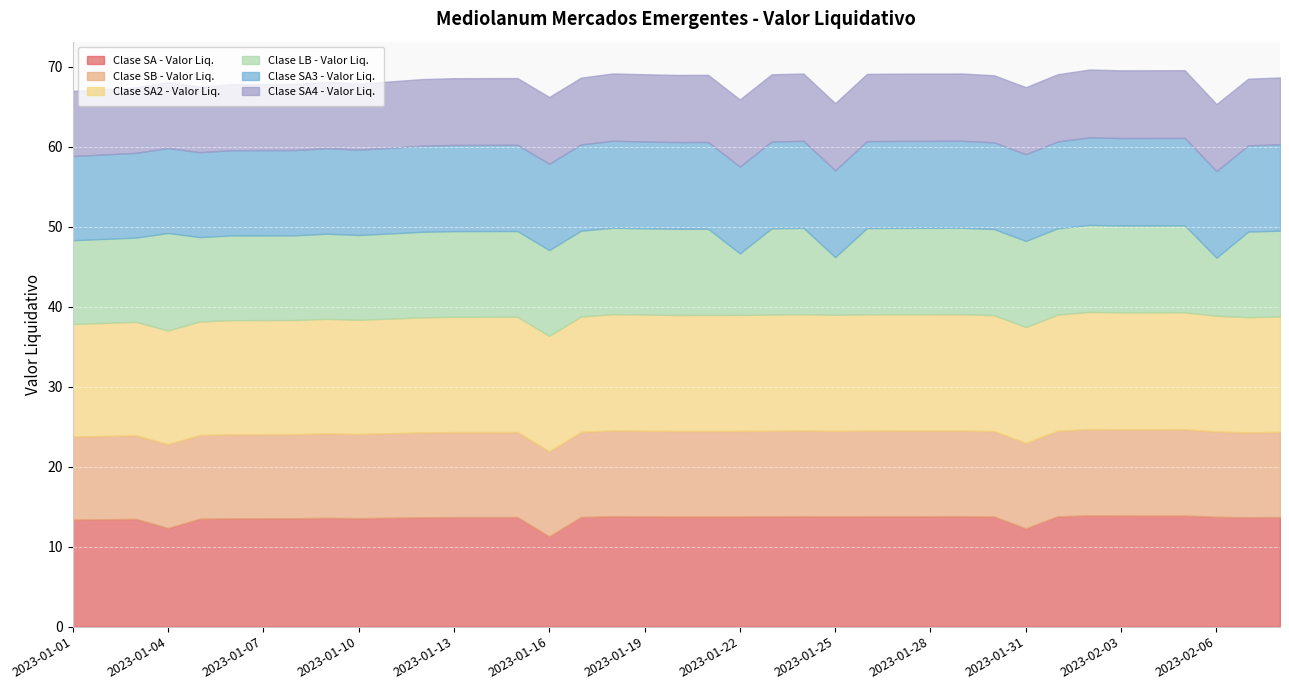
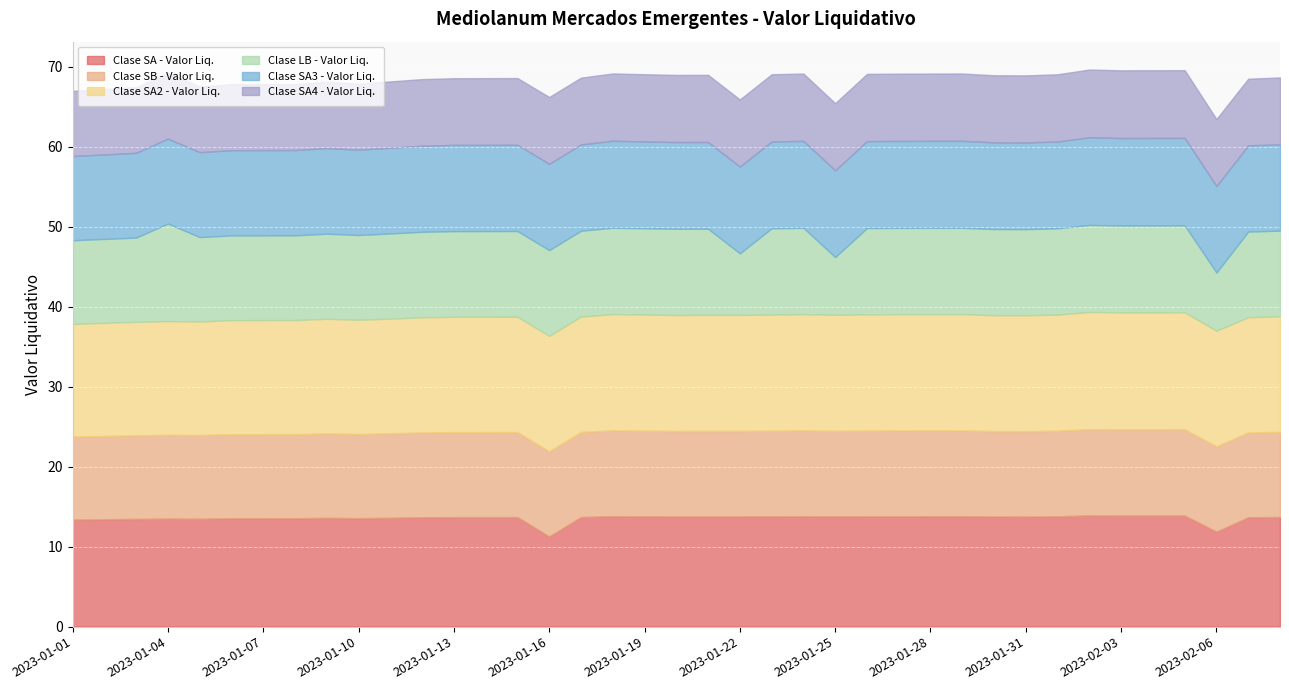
  {
    "Clase SA - Valor Liq.": {
      "2023-01-01": 13,
-     "2023-01-04": 12,
+     "2023-01-04": 14,
      "2023-01-07": 14,
      "2023-01-10": 14,
      "2023-01-13": 14,
      "2023-01-16": 11,
      "2023-01-19": 14,
      "2023-01-22": 14,
      "2023-01-25": 14,
      "2023-01-28": 14,
-     "2023-01-31": 12,
+     "2023-01-31": 14,
      "2023-02-03": 14,
-     "2023-02-06": 14
+     "2023-02-06": 12
    },
    "Clase LB - Valor Liq.": {
      "2023-01-01": 10,
      "2023-01-04": 12,
      "2023-01-07": 11,
      "2023-01-10": 11,
      "2023-01-13": 11,
      "2023-01-16": 11,
      "2023-01-19": 11,
      "2023-01-22": 8,
      "2023-01-25": 7,
      "2023-01-28": 11,
      "2023-01-31": 11,
      "2023-02-03": 11,
      "2023-02-06": 7
    }
  }
